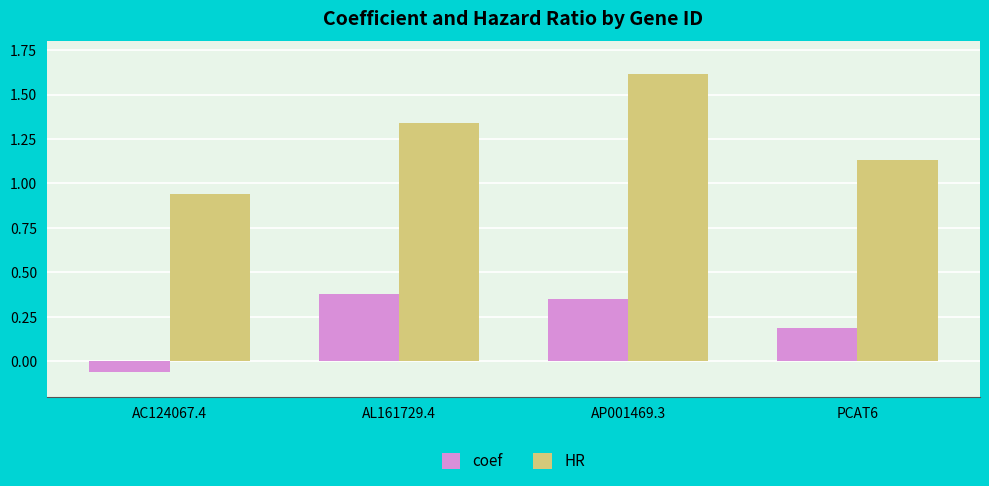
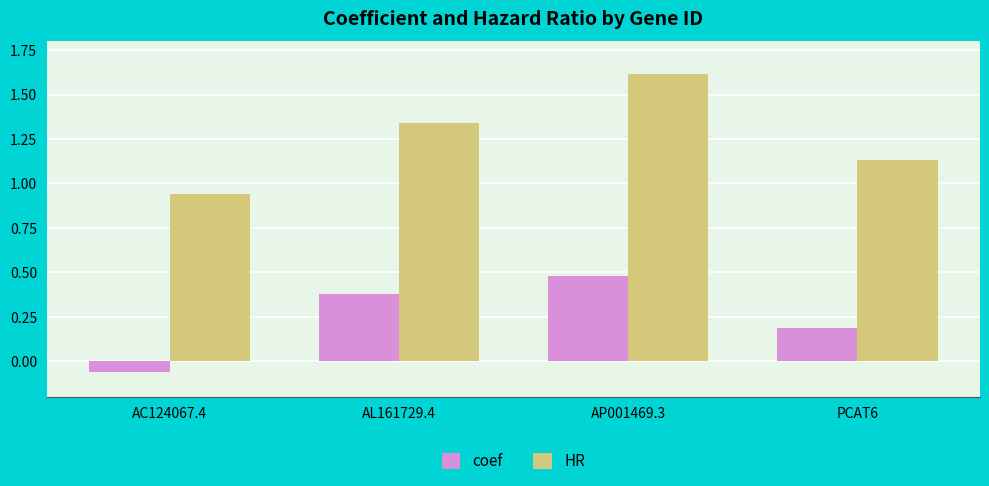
  {
    "coef": {
      "AC124067.4": -0.06,
      "AL161729.4": 0.38,
-     "AP001469.3": 0.35,
+     "AP001469.3": 0.48,
      "PCAT6": 0.19
    },
    "HR": {
      "AC124067.4": 0.94,
      "AL161729.4": 1.34,
      "AP001469.3": 1.61,
      "PCAT6": 1.13
    }
  }
